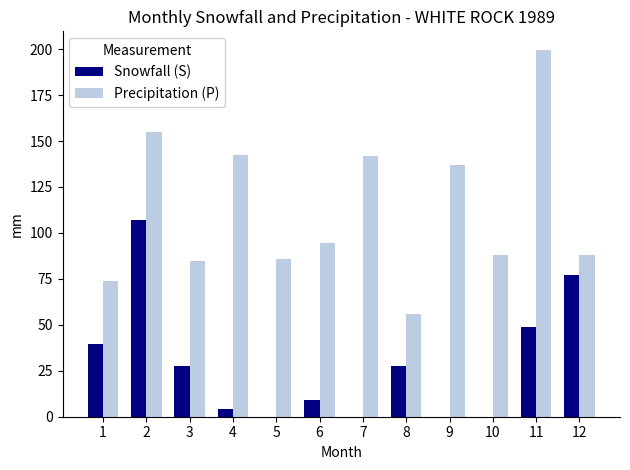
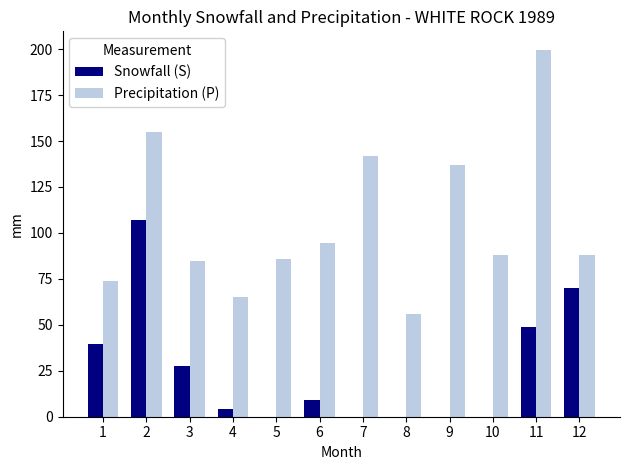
  {
    "Snowfall (S)": {
      "1": 39,
      "2": 107,
      "3": 28,
      "4": 4,
      "5": 0,
      "6": 9,
      "7": 0,
-     "8": 28,
+     "8": 0,
      "9": 0,
      "10": 0,
      "11": 49,
-     "12": 77
+     "12": 70
    },
    "Precipitation (P)": {
      "1": 74,
      "2": 155,
      "3": 85,
-     "4": 143,
+     "4": 65,
      "5": 86,
      "6": 95,
      "7": 142,
      "8": 56,
      "9": 137,
      "10": 88,
      "11": 200,
      "12": 88
    }
  }
